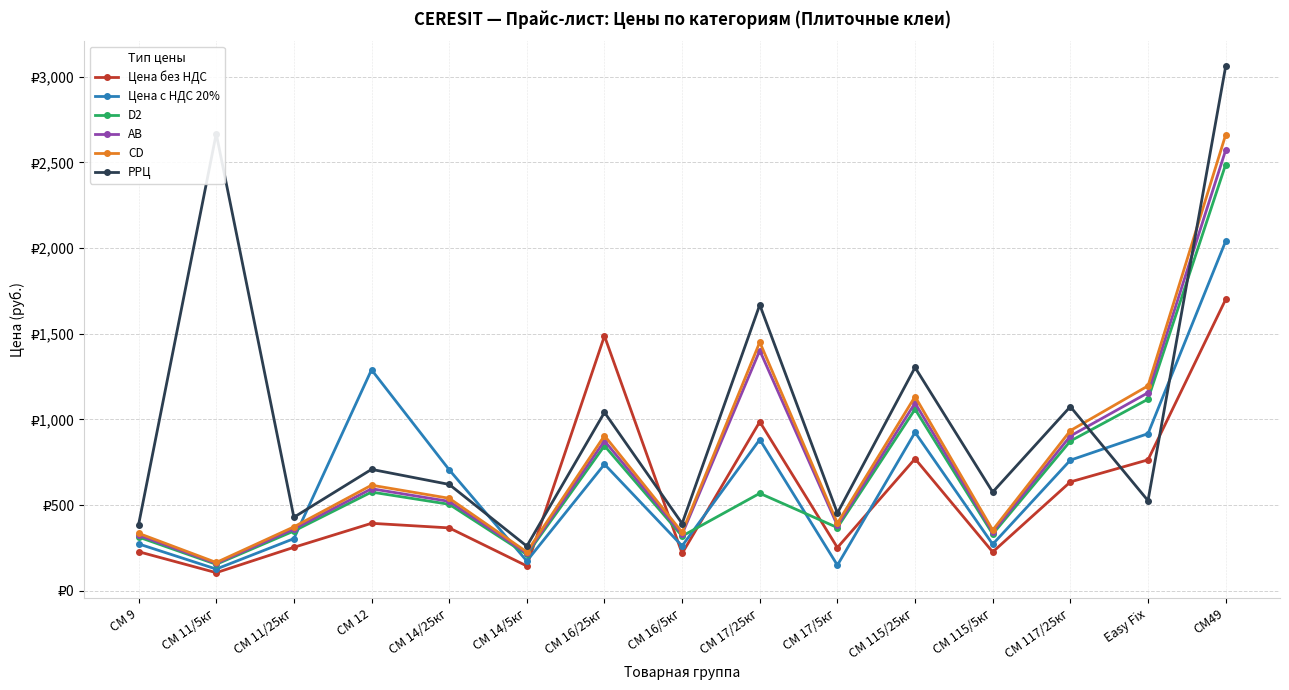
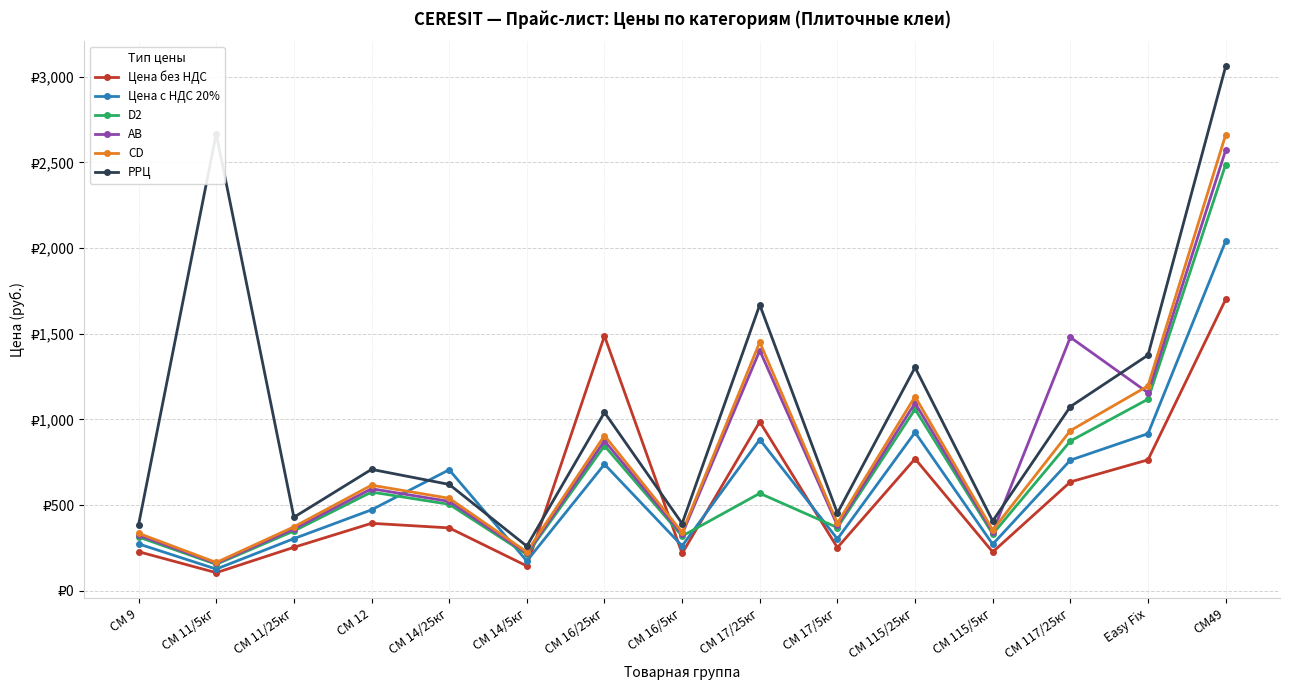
  {
    "Цена без НДС": {
      "CM 9": "₽230",
      "CM 11/5кг": "₽110",
      "CM 11/25кг": "₽250",
      "CM 12": "₽390",
      "CM 14/25кг": "₽370",
      "CM 14/5кг": "₽140",
      "CM 16/25кг": "₽1,490",
      "CM 16/5кг": "₽220",
      "CM 17/25кг": "₽990",
      "CM 17/5кг": "₽250",
      "CM 115/25кг": "₽770",
      "CM 115/5кг": "₽230",
      "CM 117/25кг": "₽640",
      "Easy Fix": "₽760",
      "CM49": "₽1,700"
    },
    "Цена с НДС 20%": {
      "CM 9": "₽270",
      "CM 11/5кг": "₽130",
      "CM 11/25кг": "₽300",
-     "CM 12": "₽1,290",
+     "CM 12": "₽470",
      "CM 14/25кг": "₽710",
      "CM 14/5кг": "₽170",
      "CM 16/25кг": "₽740",
      "CM 16/5кг": "₽260",
      "CM 17/25кг": "₽880",
-     "CM 17/5кг": "₽150",
+     "CM 17/5кг": "₽300",
      "CM 115/25кг": "₽920",
      "CM 115/5кг": "₽270",
      "CM 117/25кг": "₽760",
      "Easy Fix": "₽920",
      "CM49": "₽2,040"
    },
    "D2": {
      "CM 12": "₽580",
      "CM 14/25кг": "₽500",
      "CM 16/25кг": "₽850",
      "CM 17/25кг": "₽570",
      "CM 115/25кг": "₽1,060",
      "CM 117/25кг": "₽870",
      "Easy Fix": "₽1,120",
      "CM49": "₽2,490"
    },
    "AB": {
      "CM 12": "₽600",
      "CM 14/25кг": "₽520",
      "CM 16/25кг": "₽870",
      "CM 17/25кг": "₽1,400",
      "CM 115/25кг": "₽1,100",
-     "CM 117/25кг": "₽900",
+     "CM 117/25кг": "₽1,480",
      "Easy Fix": "₽1,160",
      "CM49": "₽2,570"
    },
    "CD": {
      "CM 12": "₽620",
      "CM 14/25кг": "₽540",
      "CM 16/25кг": "₽910",
      "CM 17/25кг": "₽1,450",
      "CM 115/25кг": "₽1,130",
      "CM 117/25кг": "₽930",
      "Easy Fix": "₽1,200",
      "CM49": "₽2,660"
    },
    "РРЦ": {
      "CM 9": "₽390",
      "CM 11/25кг": "₽430",
      "CM 12": "₽710",
      "CM 14/25кг": "₽620",
      "CM 14/5кг": "₽260",
      "CM 16/25кг": "₽1,040",
      "CM 16/5кг": "₽390",
      "CM 17/25кг": "₽1,670",
      "CM 17/5кг": "₽450",
      "CM 115/25кг": "₽1,300",
-     "CM 115/5кг": "₽580",
+     "CM 115/5кг": "₽410",
      "CM 117/25кг": "₽1,070",
-     "Easy Fix": "₽530",
+     "Easy Fix": "₽1,380",
      "CM49": "₽3,060"
    }
  }
